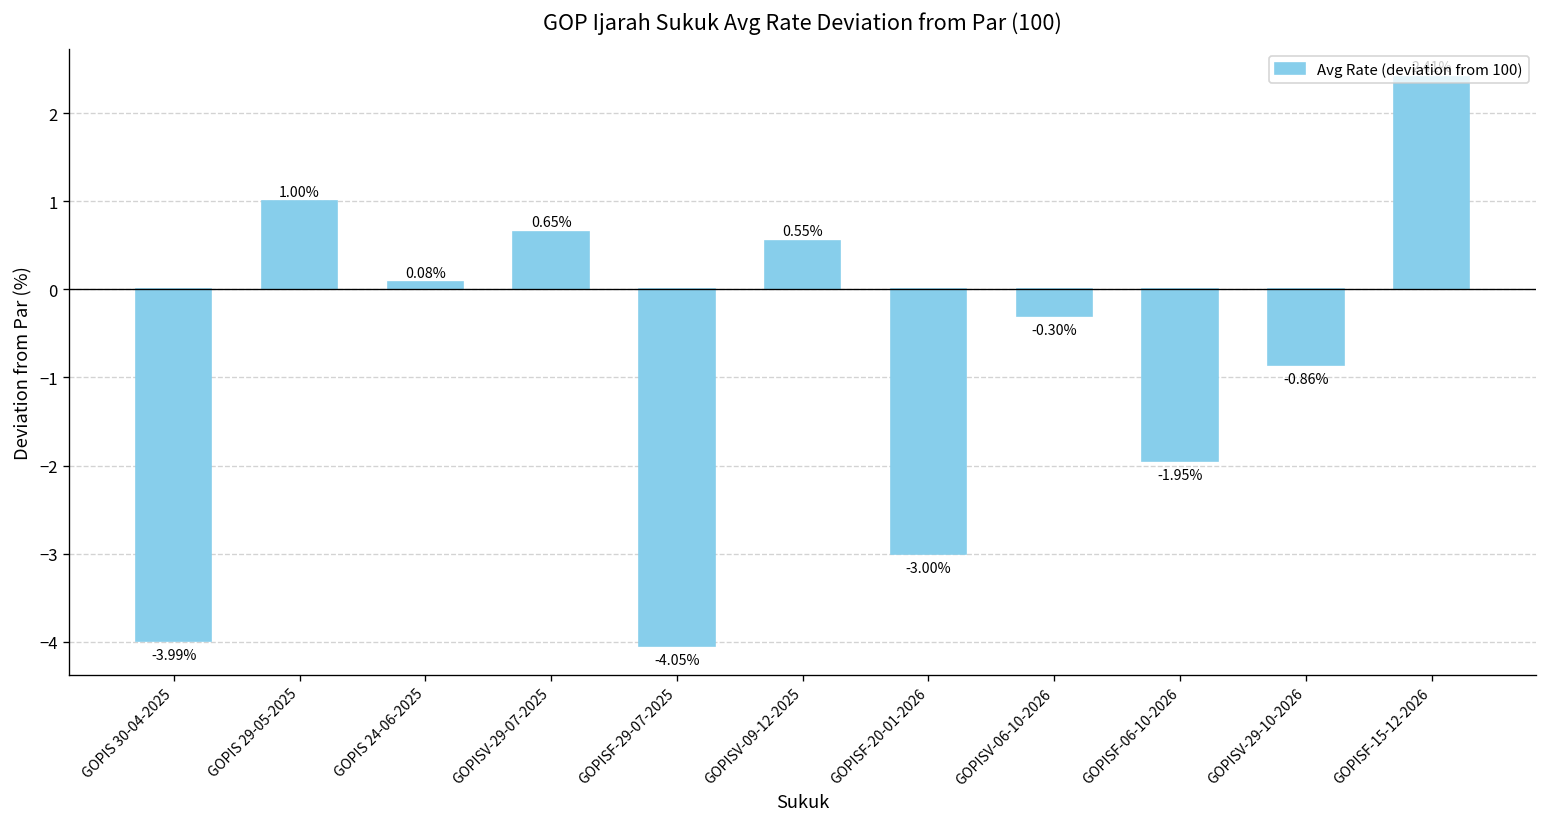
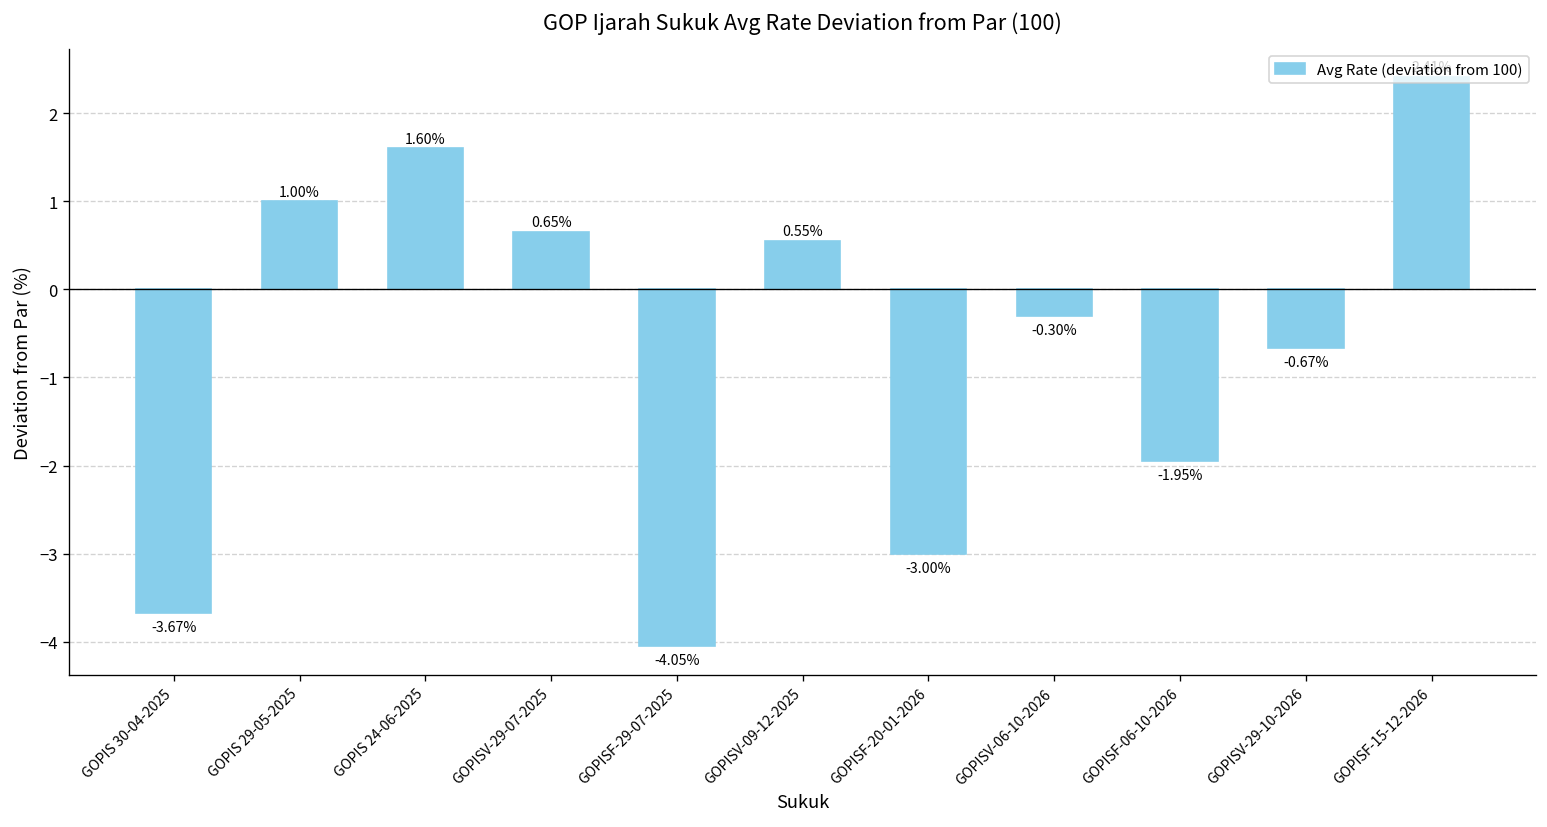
  {
-   "GOPIS 30-04-2025": "-3.99%",
+   "GOPIS 30-04-2025": "-3.67%",
    "GOPIS 29-05-2025": "1.00%",
-   "GOPIS 24-06-2025": "0.08%",
+   "GOPIS 24-06-2025": "1.60%",
    "GOPISV-29-07-2025": "0.65%",
    "GOPISF-29-07-2025": "-4.05%",
    "GOPISV-09-12-2025": "0.55%",
    "GOPISF-20-01-2026": "-3.00%",
    "GOPISV-06-10-2026": "-0.30%",
    "GOPISF-06-10-2026": "-1.95%",
-   "GOPISV-29-10-2026": "-0.86%"
+   "GOPISV-29-10-2026": "-0.67%"
  }
